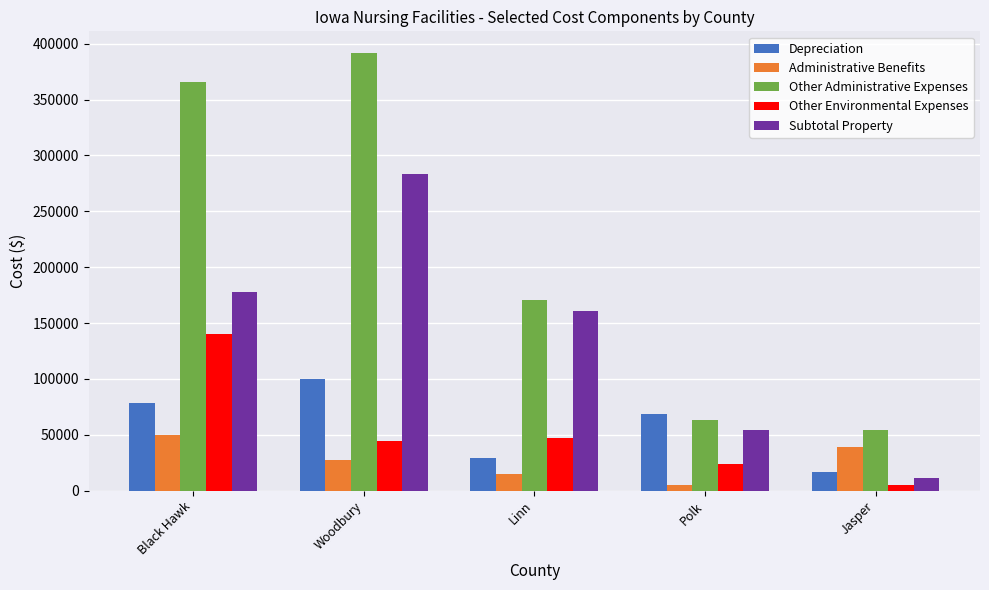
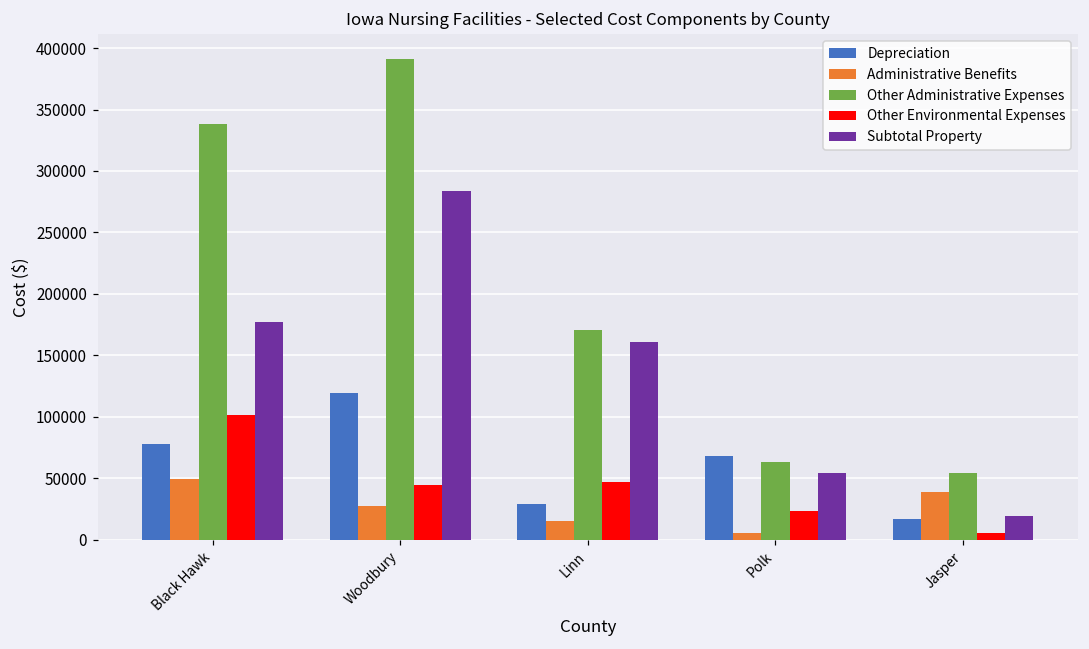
  {
    "Depreciation": {
      "Black Hawk": 78000,
-     "Woodbury": 100000,
+     "Woodbury": 120000,
      "Linn": 29000,
      "Polk": 68000,
      "Jasper": 17000
    },
    "Administrative Benefits": {
      "Black Hawk": 50000,
      "Woodbury": 27000,
      "Linn": 15000,
      "Polk": 5000,
      "Jasper": 39000
    },
    "Other Administrative Expenses": {
-     "Black Hawk": 365000,
+     "Black Hawk": 338000,
      "Woodbury": 391000,
      "Linn": 171000,
      "Polk": 63000,
      "Jasper": 54000
    },
    "Other Environmental Expenses": {
-     "Black Hawk": 141000,
+     "Black Hawk": 101000,
      "Woodbury": 44000,
      "Linn": 47000,
      "Polk": 24000,
      "Jasper": 5000
    },
    "Subtotal Property": {
      "Black Hawk": 177000,
      "Woodbury": 283000,
      "Linn": 160000,
      "Polk": 54000,
-     "Jasper": 12000
+     "Jasper": 19000
    }
  }
